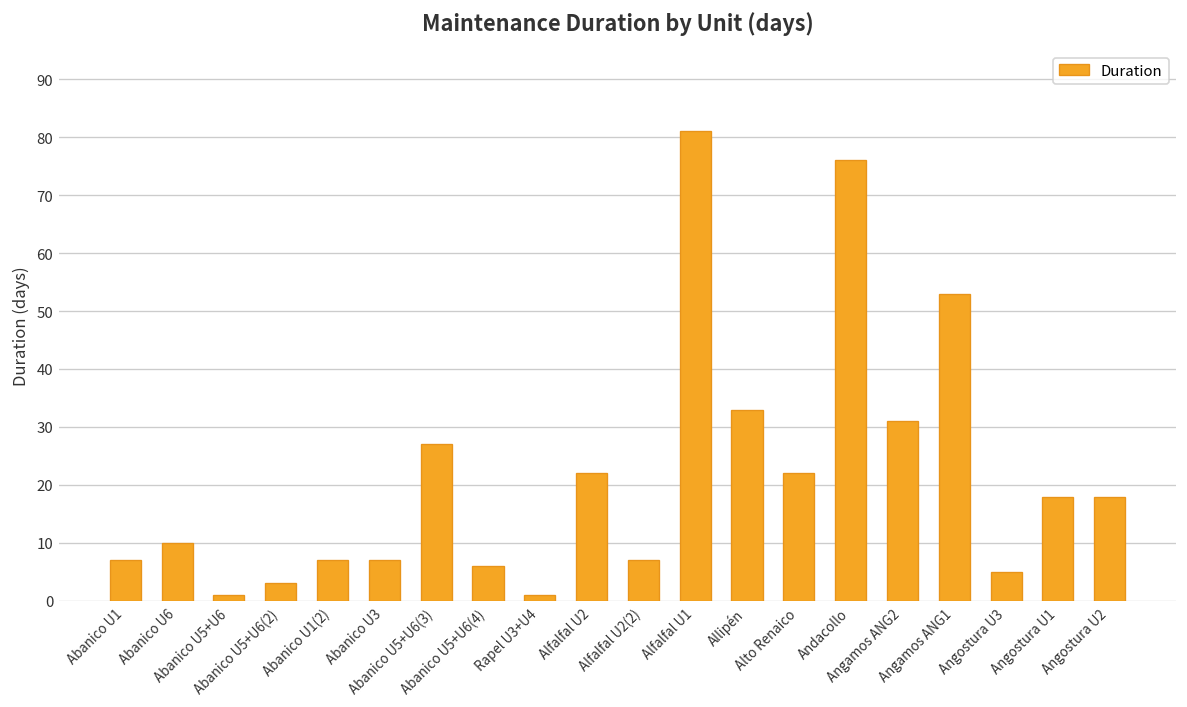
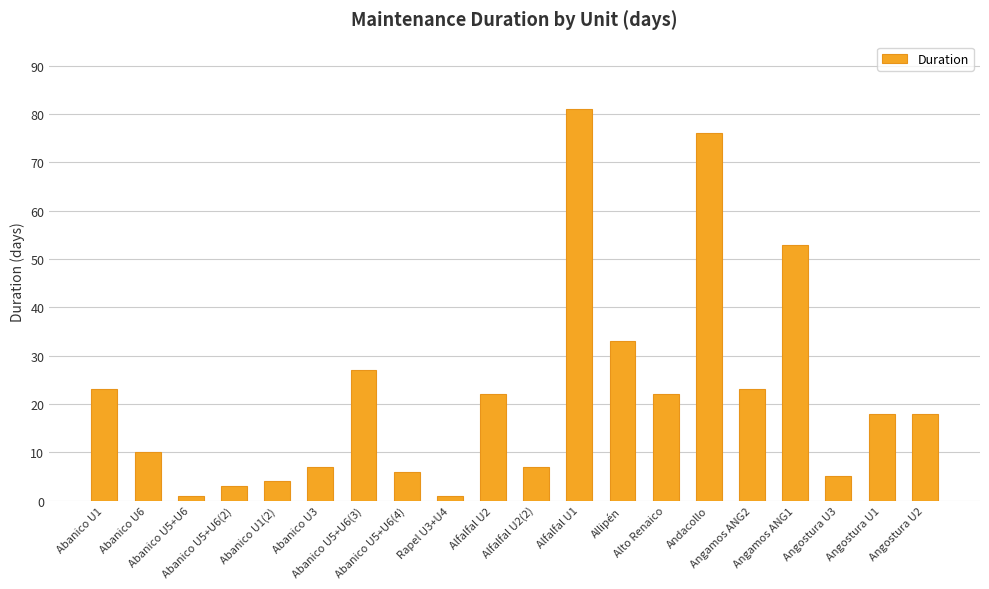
  {
-   "Abanico U1": 7,
+   "Abanico U1": 23,
    "Abanico U6": 10,
    "Abanico U5+U6": 1,
    "Abanico U5+U6(2)": 3,
-   "Abanico U1(2)": 7,
+   "Abanico U1(2)": 4,
    "Abanico U3": 7,
    "Abanico U5+U6(3)": 27,
    "Abanico U5+U6(4)": 6,
    "Rapel U3+U4": 1,
    "Alfalfal U2": 22,
    "Alfalfal U2(2)": 7,
    "Alfalfal U1": 81,
    "Allipén": 33,
    "Alto Renaico": 22,
    "Andacollo": 76,
-   "Angamos ANG2": 31,
+   "Angamos ANG2": 23,
    "Angamos ANG1": 53,
    "Angostura U3": 5,
    "Angostura U1": 18,
    "Angostura U2": 18
  }
